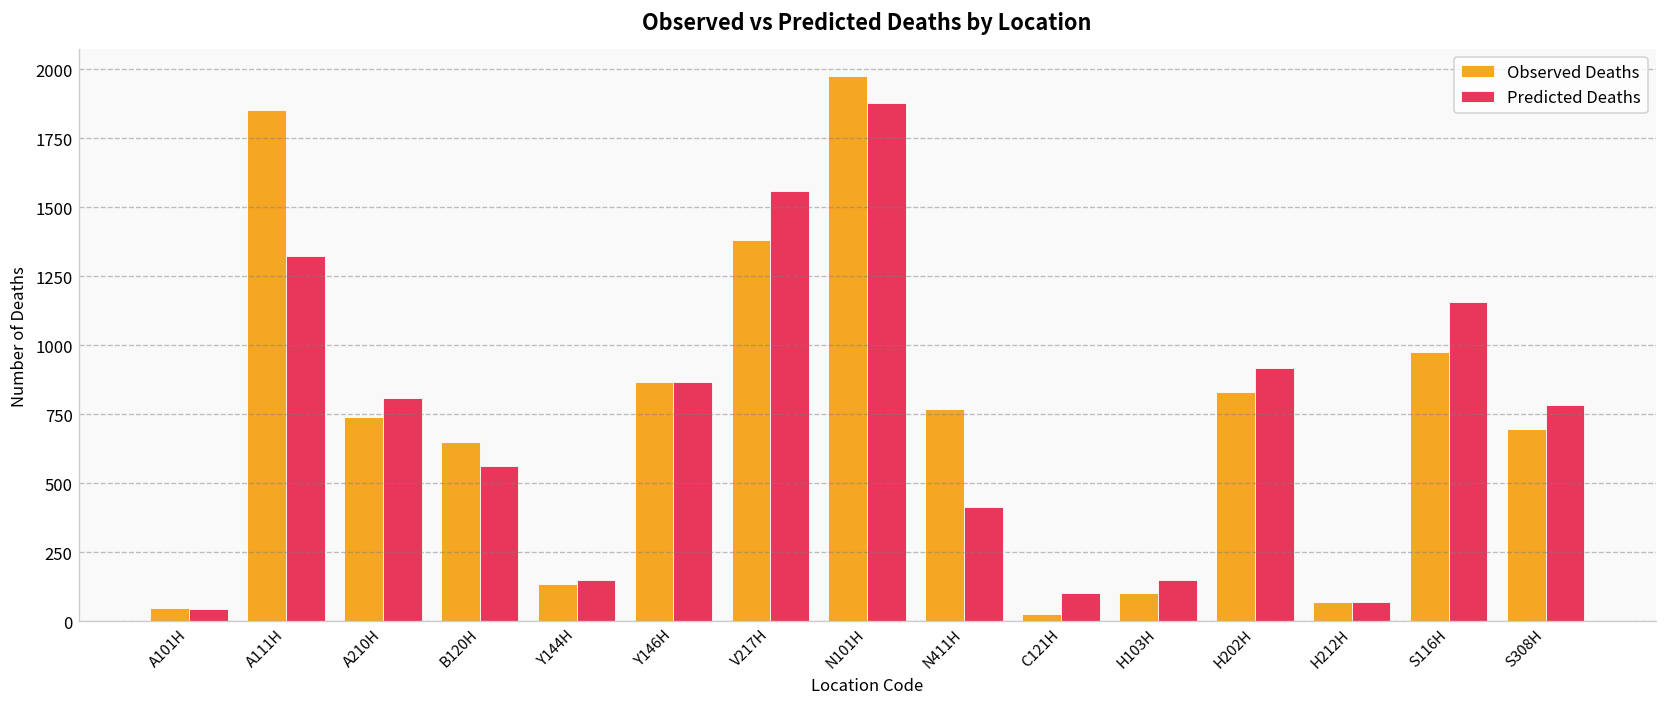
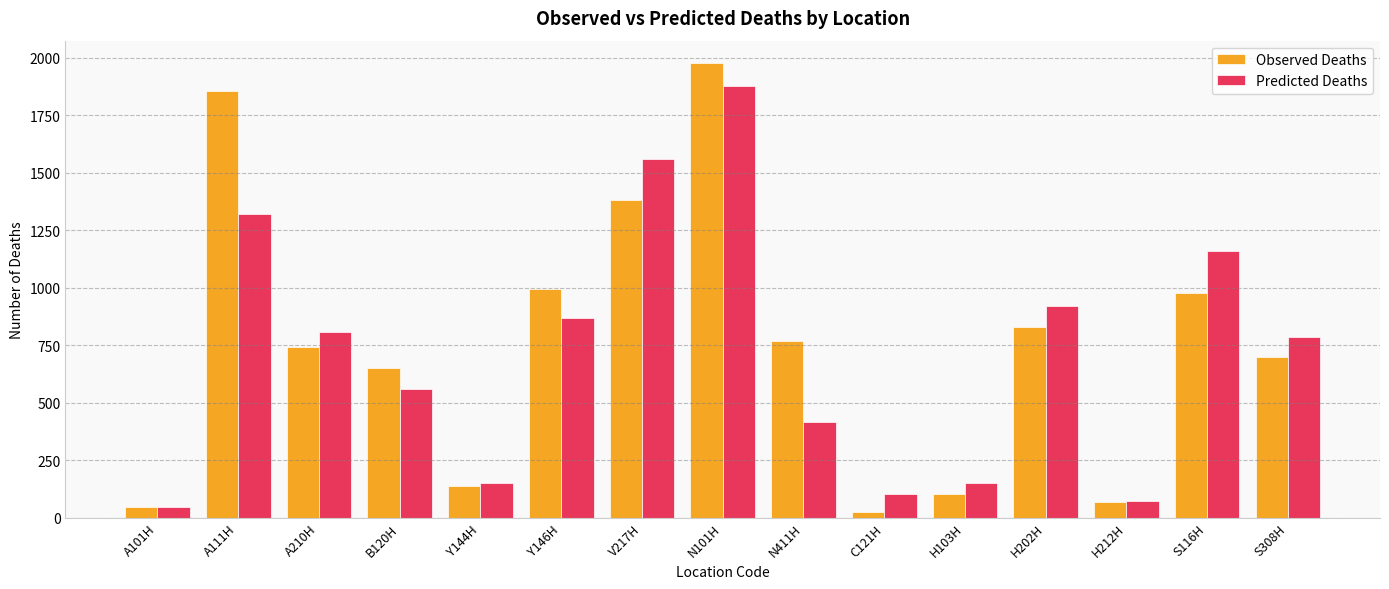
  {
    "Observed Deaths": {
      "A101H": 50,
      "A111H": 1850,
      "A210H": 740,
      "B120H": 650,
      "Y144H": 140,
-     "Y146H": 870,
+     "Y146H": 990,
      "V217H": 1380,
      "N101H": 1980,
      "N411H": 770,
      "C121H": 30,
      "H103H": 100,
      "H202H": 830,
      "H212H": 70,
      "S116H": 980,
      "S308H": 700
    },
    "Predicted Deaths": {
      "A101H": 50,
      "A111H": 1320,
      "A210H": 810,
      "B120H": 560,
      "Y144H": 150,
      "Y146H": 870,
      "V217H": 1560,
      "N101H": 1880,
      "N411H": 410,
      "C121H": 100,
      "H103H": 150,
      "H202H": 920,
      "H212H": 70,
      "S116H": 1160,
      "S308H": 790
    }
  }
